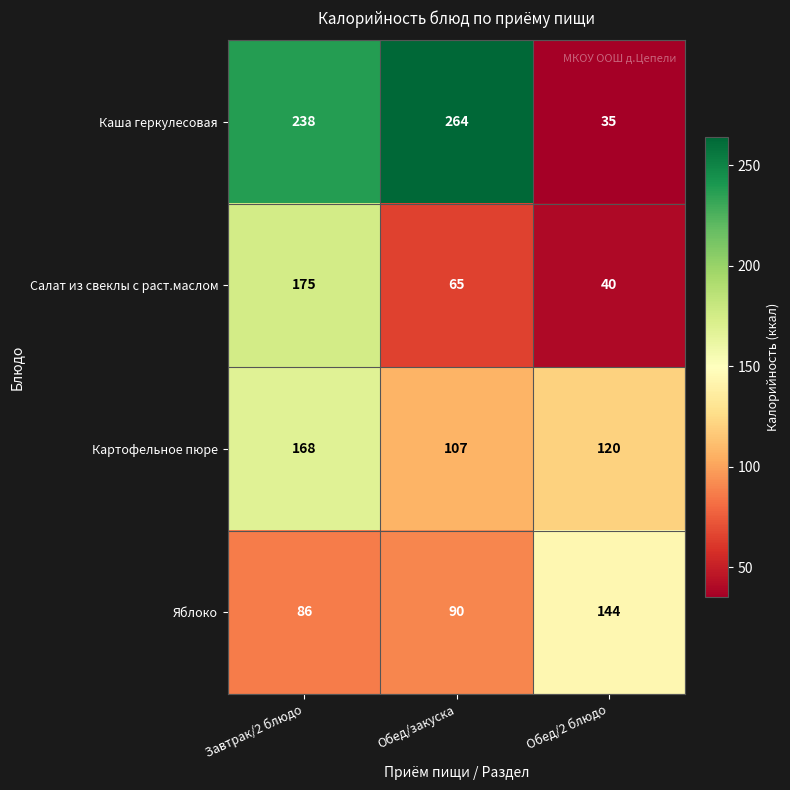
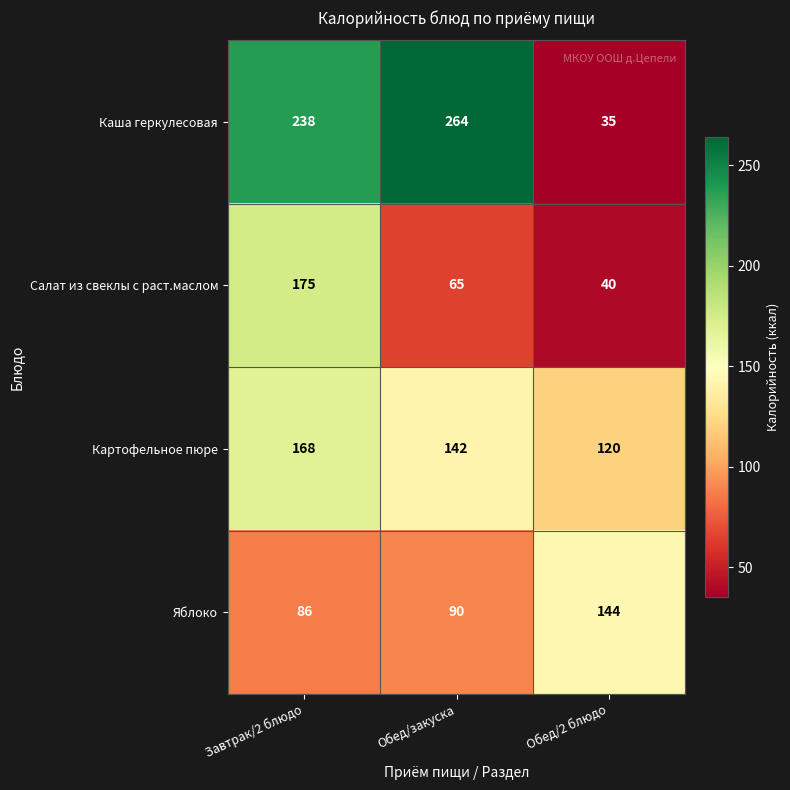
  {
    "Каша геркулесовая": {
      "Завтрак/2 блюдо": 238,
      "Обед/закуска": 264
    },
    "Салат из свеклы с раст.маслом": {
      "Завтрак/2 блюдо": 175,
      "Обед/закуска": 65,
      "Обед/2 блюдо": 40
    },
    "Картофельное пюре": {
      "Завтрак/2 блюдо": 168,
-     "Обед/закуска": 107,
+     "Обед/закуска": 142,
      "Обед/2 блюдо": 120
    },
    "Яблоко": {
      "Завтрак/2 блюдо": 86,
      "Обед/закуска": 90,
      "Обед/2 блюдо": 144
    }
  }
